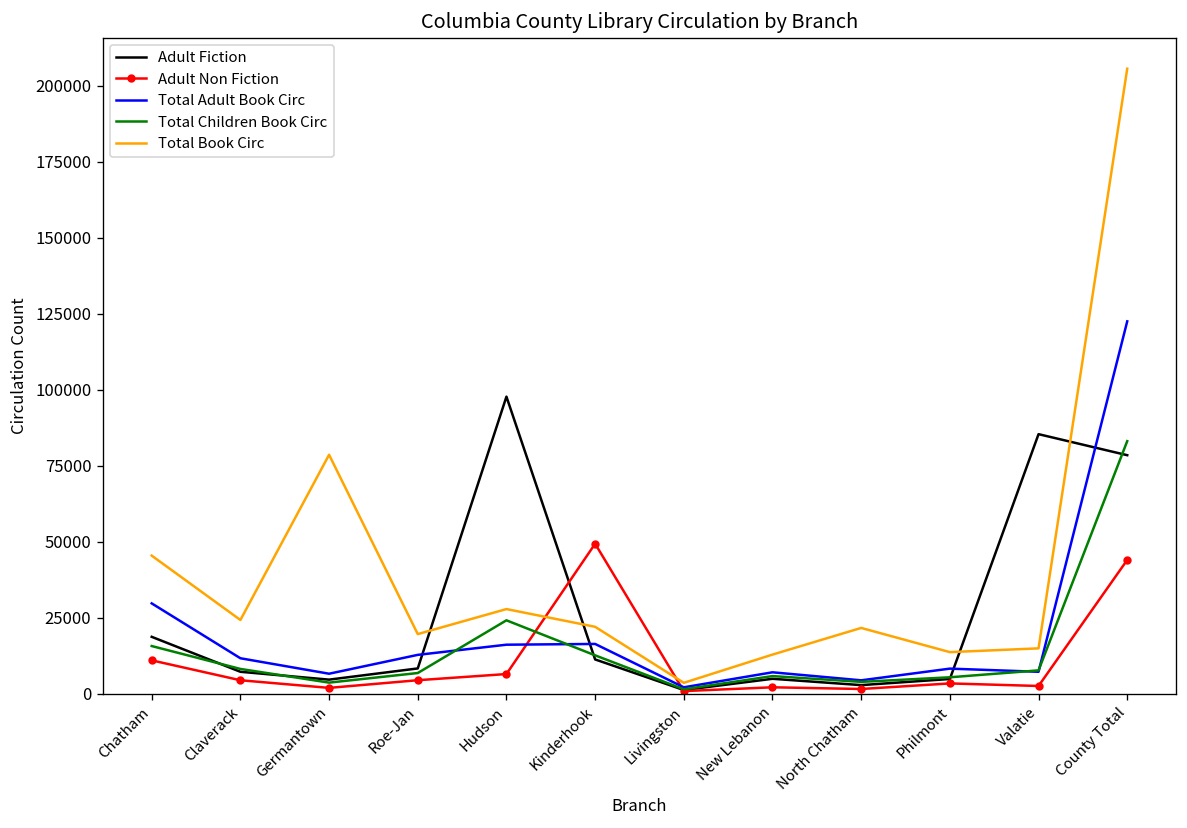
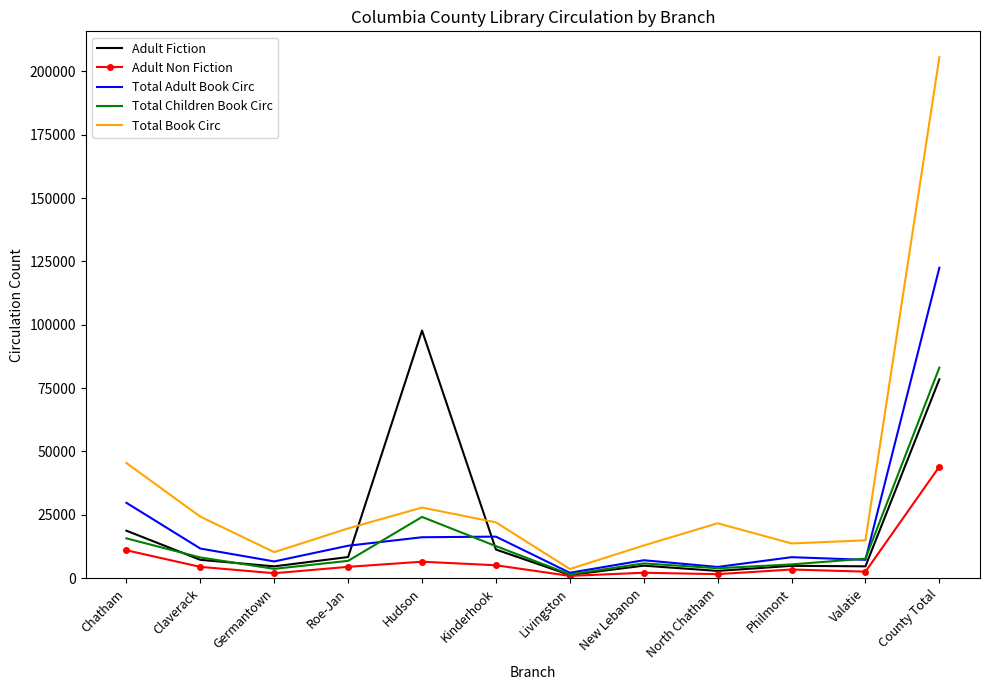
  {
    "Adult Fiction": {
      "Chatham": 19000,
      "Roe-Jan": 8000,
      "Hudson": 98000,
      "Kinderhook": 11000,
      "North Chatham": 3000,
-     "Valatie": 85000,
+     "Valatie": 5000,
      "County Total": 78000
    },
    "Adult Non Fiction": {
      "Chatham": 11000,
      "Claverack": 4000,
      "Germantown": 2000,
      "Roe-Jan": 4000,
      "Hudson": 6000,
-     "Kinderhook": 49000,
+     "Kinderhook": 5000,
      "New Lebanon": 2000,
      "North Chatham": 2000,
      "Philmont": 3000,
      "Valatie": 3000,
      "County Total": 44000
    },
    "Total Adult Book Circ": {
      "Chatham": 30000,
      "Claverack": 12000,
      "Germantown": 7000,
      "Roe-Jan": 13000,
      "Hudson": 16000,
      "Kinderhook": 16000,
      "New Lebanon": 7000,
      "Philmont": 8000,
      "County Total": 123000
    },
    "Total Children Book Circ": {
      "Chatham": 16000,
      "Roe-Jan": 7000,
      "Hudson": 24000,
      "Kinderhook": 13000,
      "County Total": 83000
    },
    "Total Book Circ": {
      "Chatham": 45000,
      "Claverack": 24000,
-     "Germantown": 79000,
+     "Germantown": 10000,
      "Roe-Jan": 20000,
      "Hudson": 28000,
      "Kinderhook": 22000,
      "Livingston": 4000,
      "New Lebanon": 13000,
      "North Chatham": 22000,
      "Philmont": 14000,
      "Valatie": 15000,
      "County Total": 206000
    }
  }
